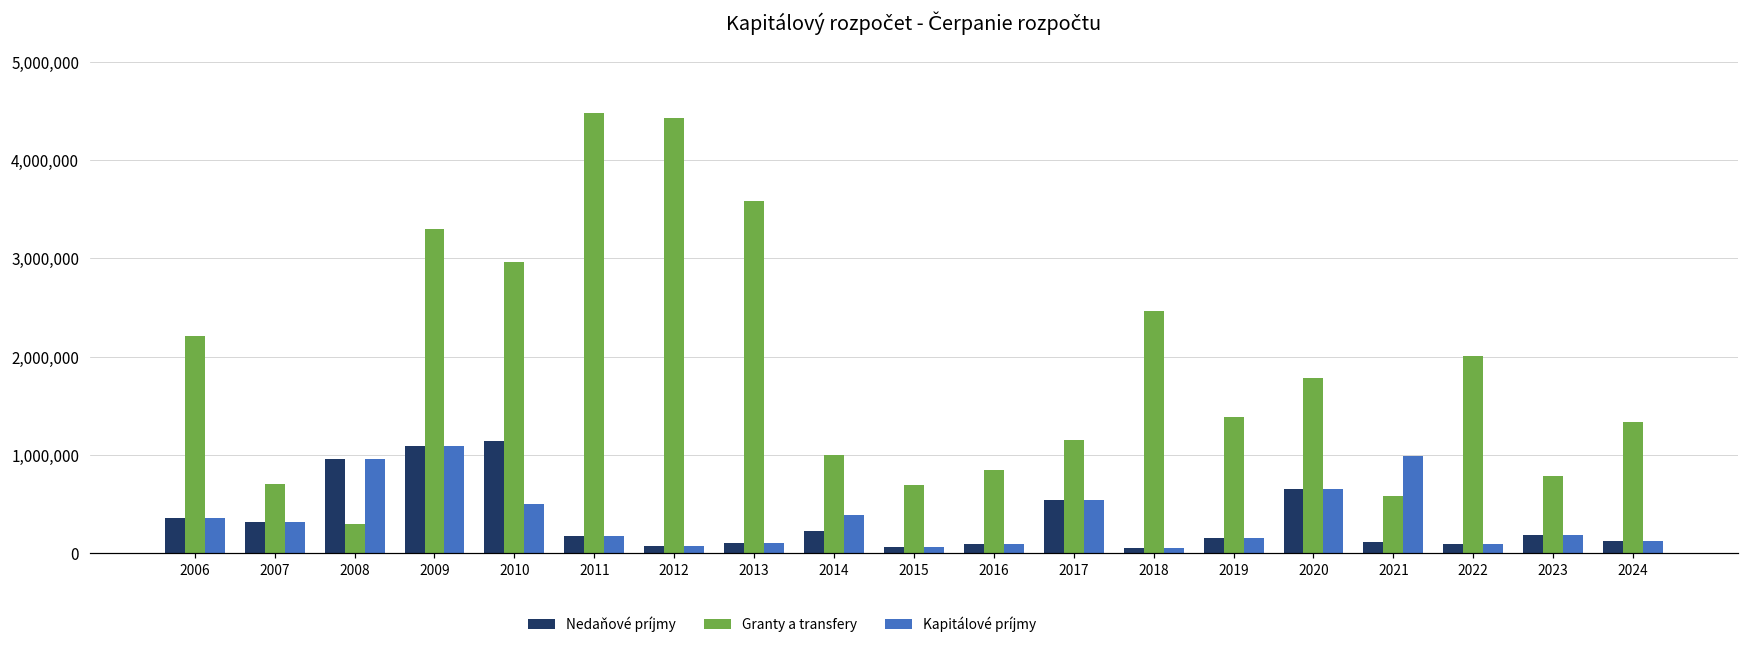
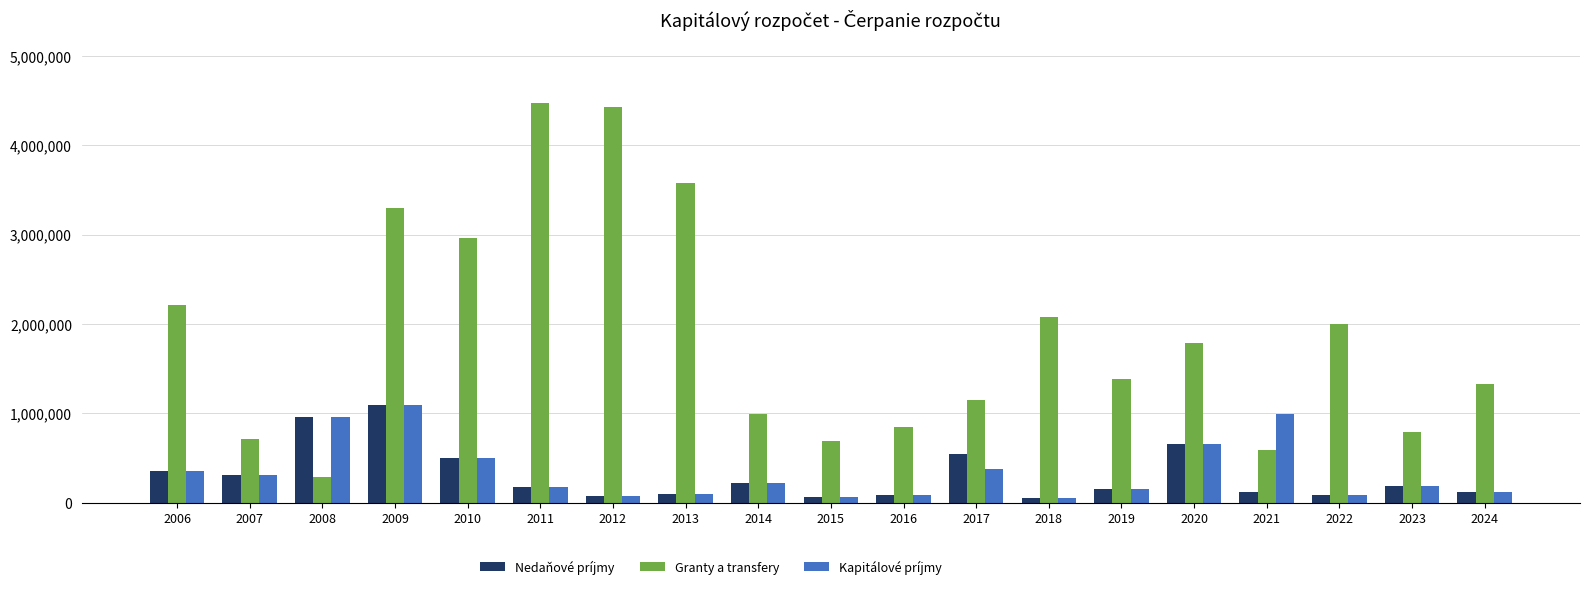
  {
    "Nedaňové príjmy": {
      "2006": "400,000",
      "2007": "300,000",
      "2008": "1,000,000",
      "2009": "1,100,000",
-     "2010": "1,100,000",
+     "2010": "500,000",
      "2011": "200,000",
      "2012": "100,000",
      "2013": "100,000",
      "2014": "200,000",
      "2015": "100,000",
      "2016": "100,000",
      "2017": "500,000",
      "2018": "0",
      "2019": "100,000",
      "2020": "700,000",
      "2021": "100,000",
      "2022": "100,000",
      "2023": "200,000",
      "2024": "100,000"
    },
    "Granty a transfery": {
      "2006": "2,200,000",
      "2007": "700,000",
      "2008": "300,000",
      "2009": "3,300,000",
      "2010": "3,000,000",
      "2011": "4,500,000",
      "2012": "4,400,000",
      "2013": "3,600,000",
      "2014": "1,000,000",
      "2015": "700,000",
      "2016": "800,000",
      "2017": "1,200,000",
-     "2018": "2,500,000",
+     "2018": "2,100,000",
      "2019": "1,400,000",
      "2020": "1,800,000",
      "2021": "600,000",
      "2022": "2,000,000",
      "2023": "800,000",
      "2024": "1,300,000"
    },
    "Kapitálové príjmy": {
      "2006": "400,000",
      "2007": "300,000",
      "2008": "1,000,000",
      "2009": "1,100,000",
      "2010": "500,000",
      "2011": "200,000",
      "2012": "100,000",
      "2013": "100,000",
-     "2014": "400,000",
+     "2014": "200,000",
      "2015": "100,000",
      "2016": "100,000",
-     "2017": "500,000",
+     "2017": "400,000",
      "2018": "0",
      "2019": "100,000",
      "2020": "700,000",
      "2021": "1,000,000",
      "2022": "100,000",
      "2023": "200,000",
      "2024": "100,000"
    }
  }
